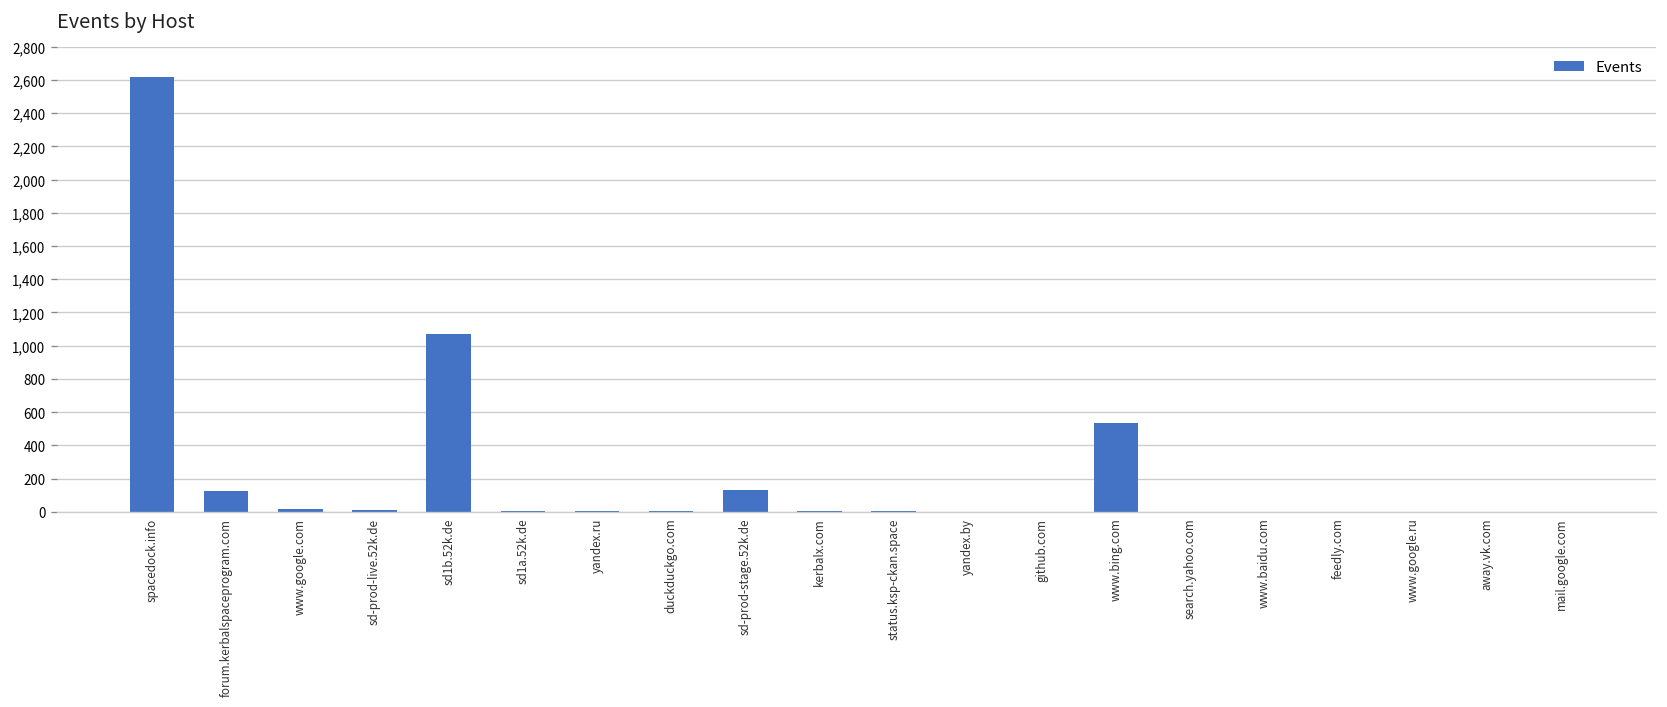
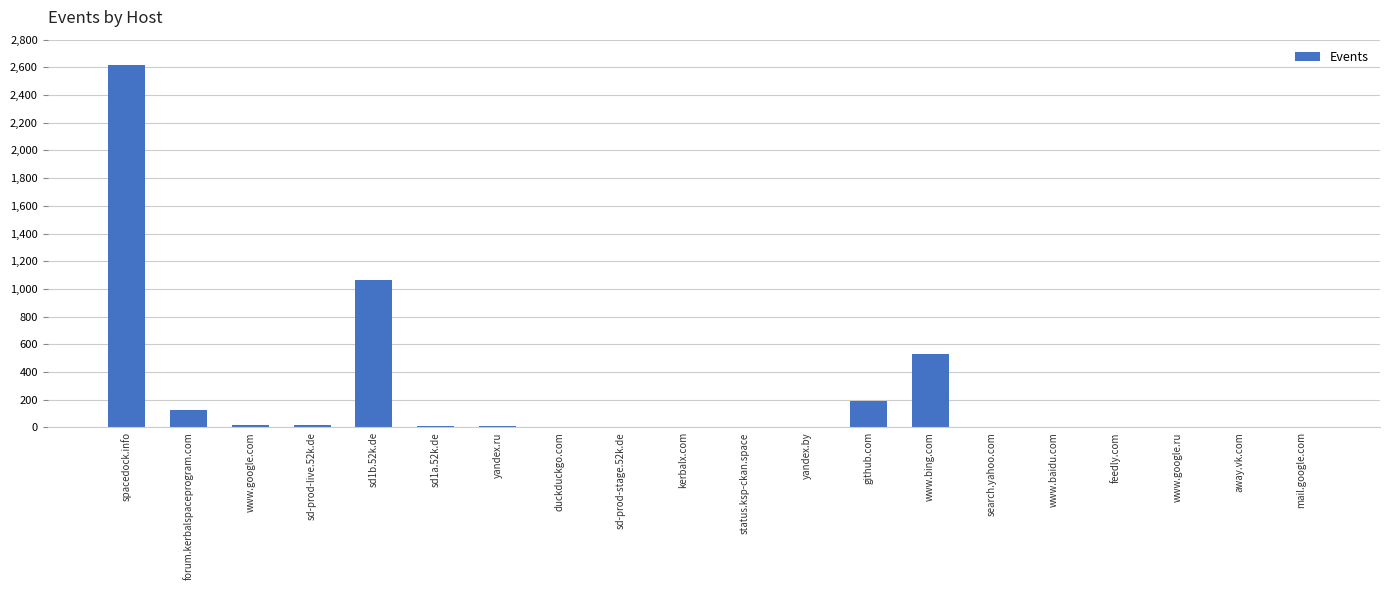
  {
    "spacedock.info": "2,620",
    "forum.kerbalspaceprogram.com": "120",
    "sd1b.52k.de": "1,070",
-   "sd-prod-stage.52k.de": "130",
-   "github.com": "0",
+   "sd-prod-stage.52k.de": "10",
+   "github.com": "190",
    "www.bing.com": "530"
  }
